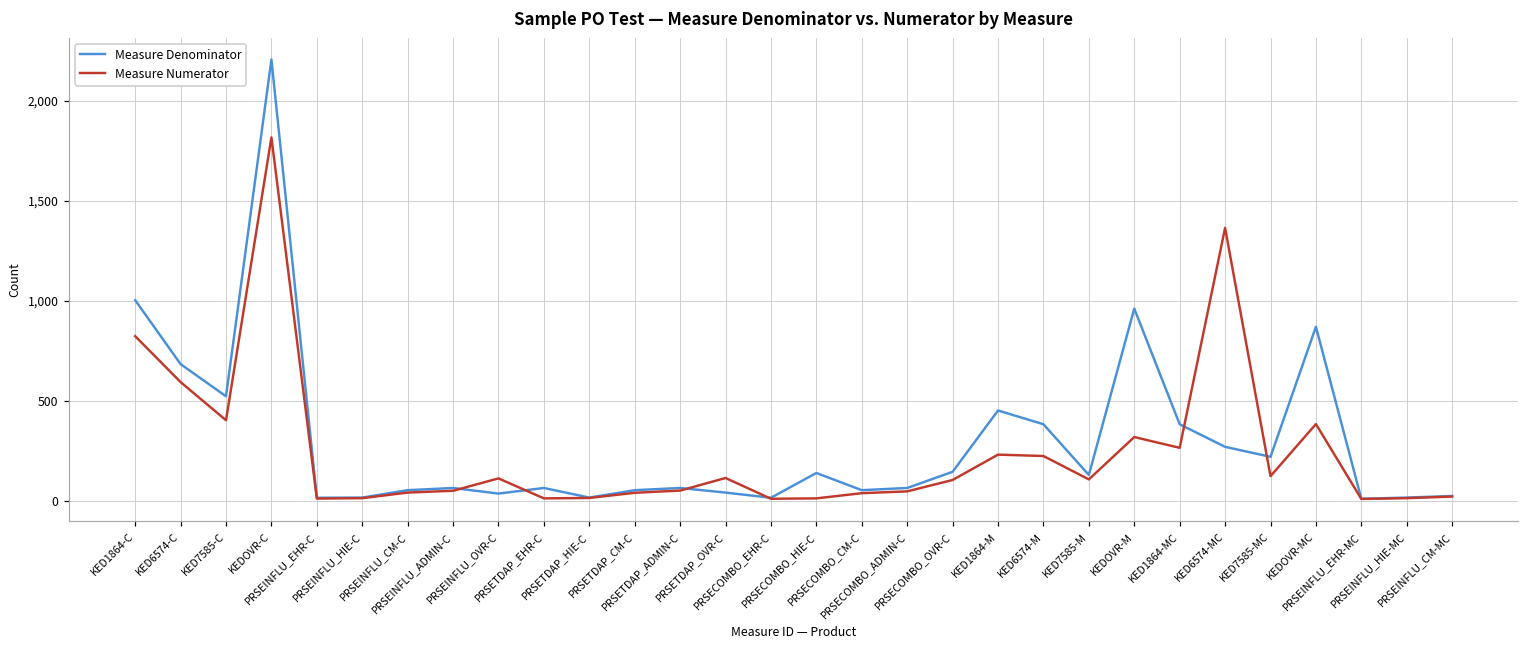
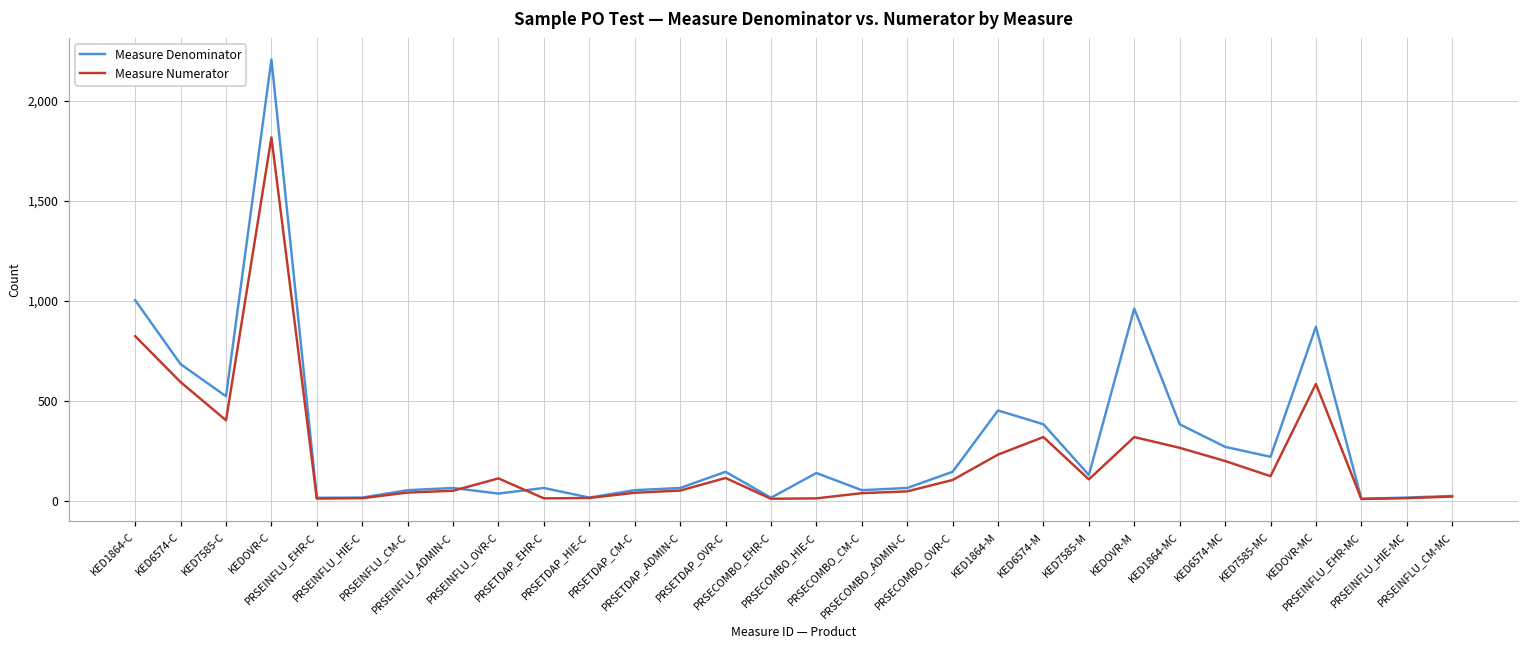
  {
    "Measure Denominator": {
      "KED1864-C": "1,000",
      "KED6574-C": "680",
      "KED7585-C": "520",
      "KEDOVR-C": "2,210",
      "PRSEINFLU_ADMIN-C": "60",
      "PRSEINFLU_OVR-C": "40",
      "PRSETDAP_EHR-C": "60",
-     "PRSETDAP_OVR-C": "40",
+     "PRSETDAP_OVR-C": "140",
      "PRSECOMBO_HIE-C": "140",
      "PRSECOMBO_CM-C": "50",
      "PRSECOMBO_ADMIN-C": "60",
      "PRSECOMBO_OVR-C": "140",
      "KED1864-M": "450",
      "KED6574-M": "380",
      "KED7585-M": "130",
      "KEDOVR-M": "960",
      "KED1864-MC": "380",
      "KED6574-MC": "270",
      "KED7585-MC": "220",
      "KEDOVR-MC": "870"
    },
    "Measure Numerator": {
      "KED1864-C": "820",
      "KED6574-C": "590",
      "KED7585-C": "400",
      "KEDOVR-C": "1,820",
      "PRSEINFLU_ADMIN-C": "50",
      "PRSEINFLU_OVR-C": "110",
      "PRSETDAP_EHR-C": "10",
      "PRSETDAP_OVR-C": "110",
      "PRSECOMBO_HIE-C": "10",
      "PRSECOMBO_CM-C": "40",
      "PRSECOMBO_ADMIN-C": "50",
      "PRSECOMBO_OVR-C": "100",
      "KED1864-M": "230",
-     "KED6574-M": "220",
+     "KED6574-M": "320",
      "KED7585-M": "110",
      "KEDOVR-M": "320",
      "KED1864-MC": "260",
-     "KED6574-MC": "1,370",
+     "KED6574-MC": "200",
      "KED7585-MC": "120",
-     "KEDOVR-MC": "380"
+     "KEDOVR-MC": "580"
    }
  }
